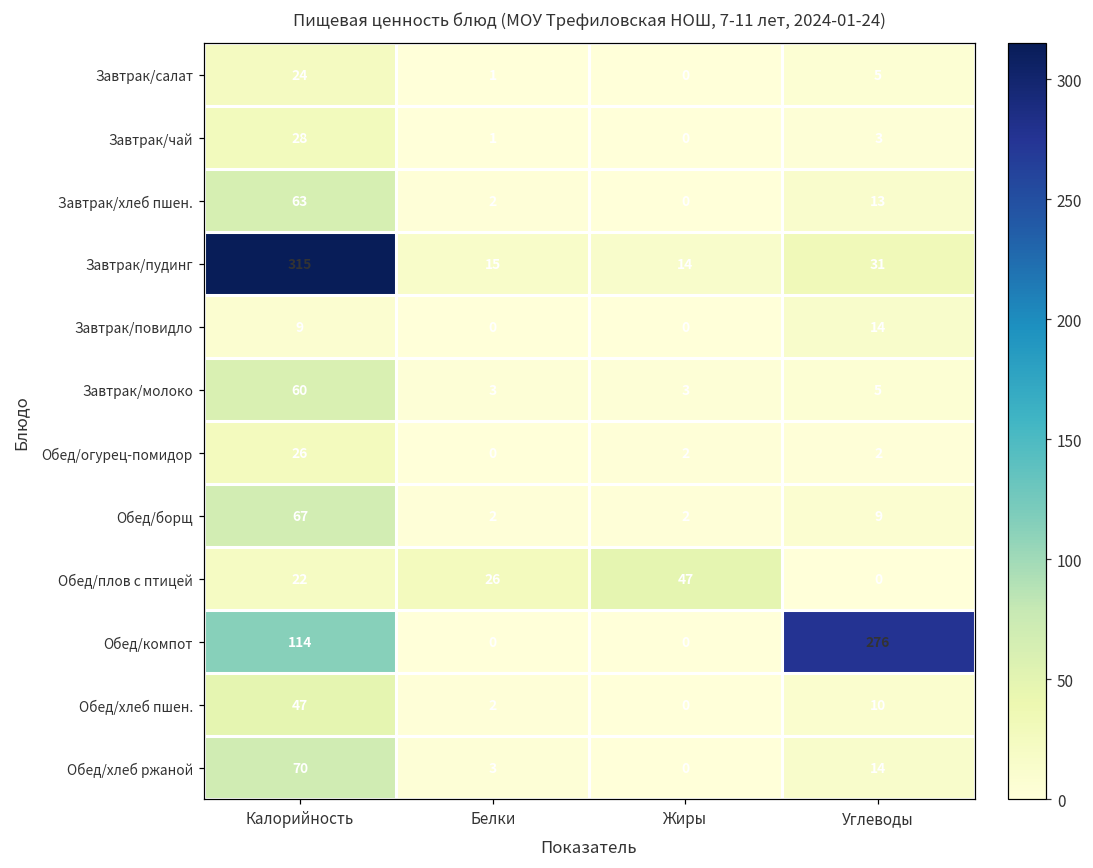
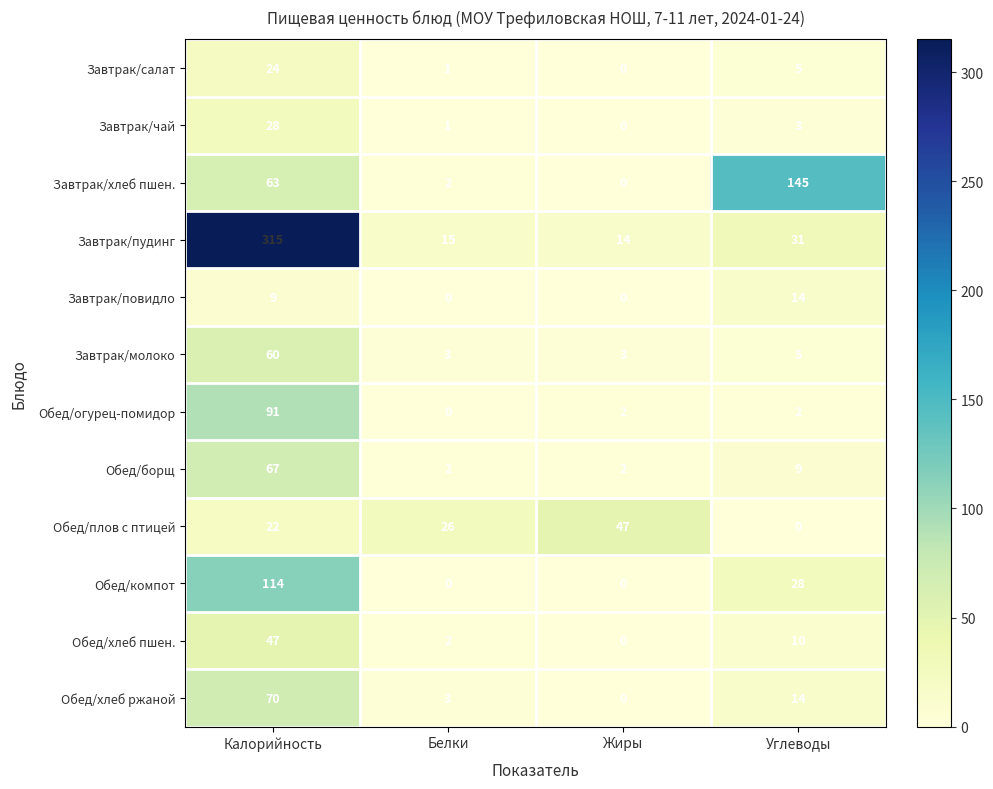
  {
    "Завтрак/салат": {
      "Калорийность": 24
    },
    "Завтрак/чай": {
      "Калорийность": 28
    },
    "Завтрак/хлеб пшен.": {
      "Калорийность": 63,
-     "Углеводы": 13
+     "Углеводы": 145
    },
    "Завтрак/пудинг": {
      "Белки": 15,
      "Жиры": 14,
      "Углеводы": 31
    },
    "Завтрак/повидло": {
      "Углеводы": 14
    },
    "Завтрак/молоко": {
      "Калорийность": 60
    },
    "Обед/огурец-помидор": {
-     "Калорийность": 26
+     "Калорийность": 91
    },
    "Обед/борщ": {
      "Калорийность": 67
    },
    "Обед/плов с птицей": {
      "Калорийность": 22,
      "Белки": 26,
      "Жиры": 47
    },
    "Обед/компот": {
      "Калорийность": 114,
-     "Углеводы": 276
+     "Углеводы": 28
    },
    "Обед/хлеб пшен.": {
      "Калорийность": 47,
      "Углеводы": 10
    },
    "Обед/хлеб ржаной": {
      "Калорийность": 70,
      "Углеводы": 14
    }
  }
